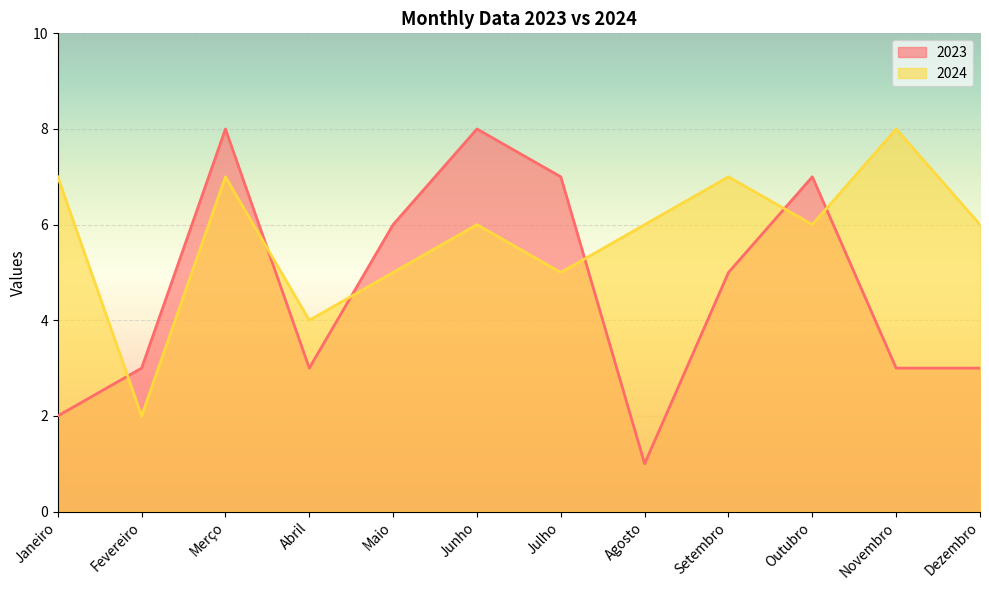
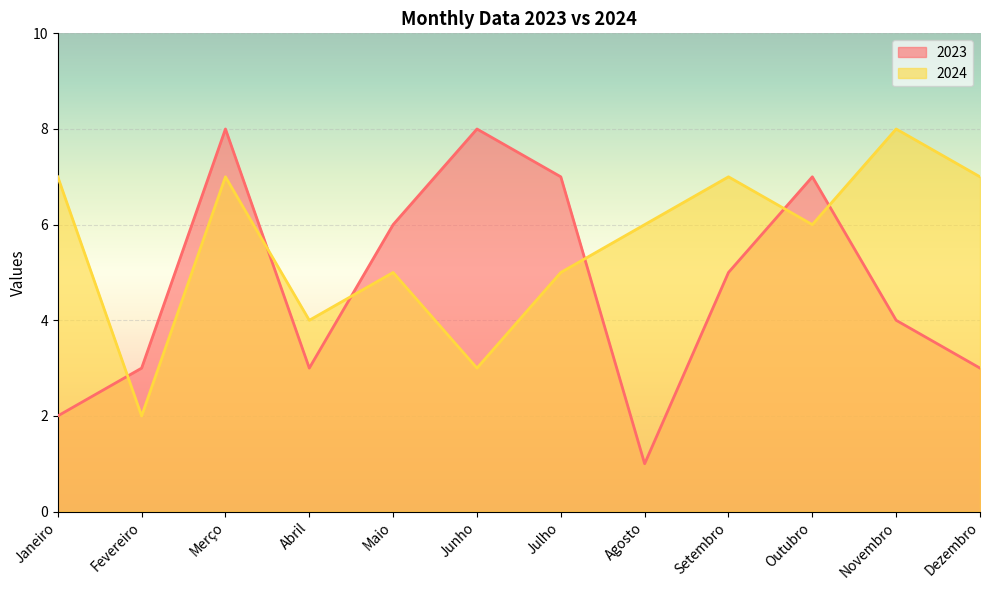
  {
    "2023": {
      "Janeiro": 2,
      "Fevereiro": 3,
      "Merço": 8,
      "Abril": 3,
      "Maio": 6,
      "Junho": 8,
      "Julho": 7,
      "Agosto": 1,
      "Setembro": 5,
      "Outubro": 7,
-     "Novembro": 3,
+     "Novembro": 4,
      "Dezembro": 3
    },
    "2024": {
      "Janeiro": 7,
      "Fevereiro": 2,
      "Merço": 7,
      "Abril": 4,
      "Maio": 5,
-     "Junho": 6,
+     "Junho": 3,
      "Julho": 5,
      "Agosto": 6,
      "Setembro": 7,
      "Outubro": 6,
      "Novembro": 8,
-     "Dezembro": 6
+     "Dezembro": 7
    }
  }
